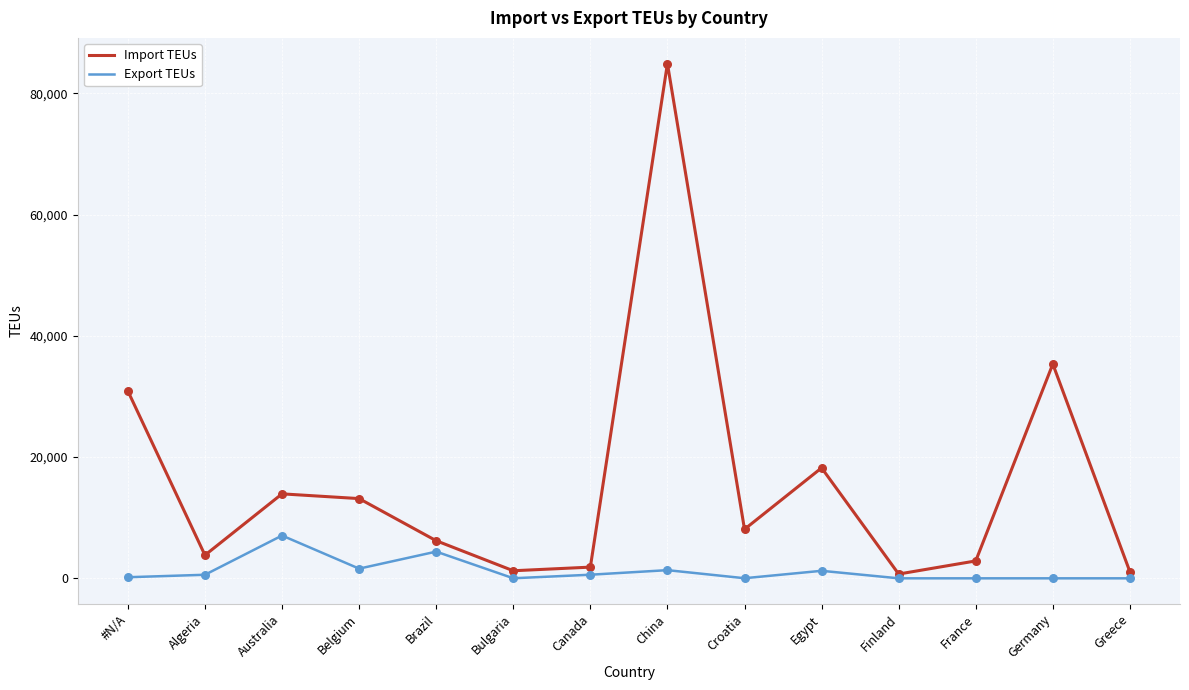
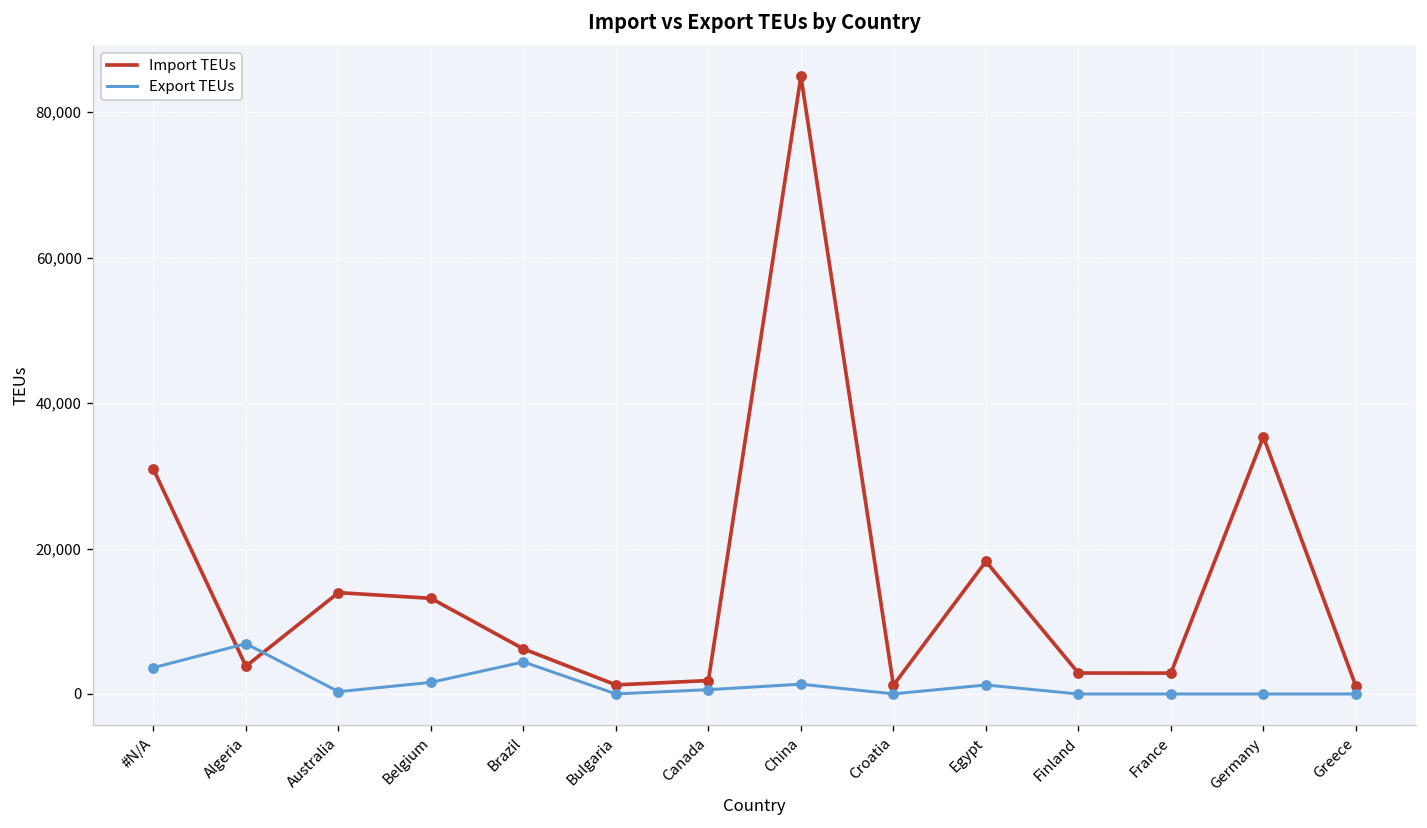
  {
    "Import TEUs": {
      "#N/A": "31,000",
      "Algeria": "4,000",
      "Australia": "14,000",
      "Belgium": "13,000",
      "Brazil": "6,000",
      "Bulgaria": "1,000",
      "Canada": "2,000",
      "China": "85,000",
-     "Croatia": "8,000",
+     "Croatia": "1,000",
      "Egypt": "18,000",
-     "Finland": "1,000",
+     "Finland": "3,000",
      "France": "3,000",
      "Germany": "35,000",
      "Greece": "1,000"
    },
    "Export TEUs": {
-     "#N/A": "0",
-     "Algeria": "1,000",
-     "Australia": "7,000",
+     "#N/A": "4,000",
+     "Algeria": "7,000",
+     "Australia": "0",
      "Belgium": "2,000",
      "Brazil": "4,000",
      "Bulgaria": "0",
      "Canada": "1,000",
      "China": "1,000",
      "Croatia": "0",
      "Egypt": "1,000",
      "Finland": "0",
      "France": "0",
      "Germany": "0",
      "Greece": "0"
    }
  }
